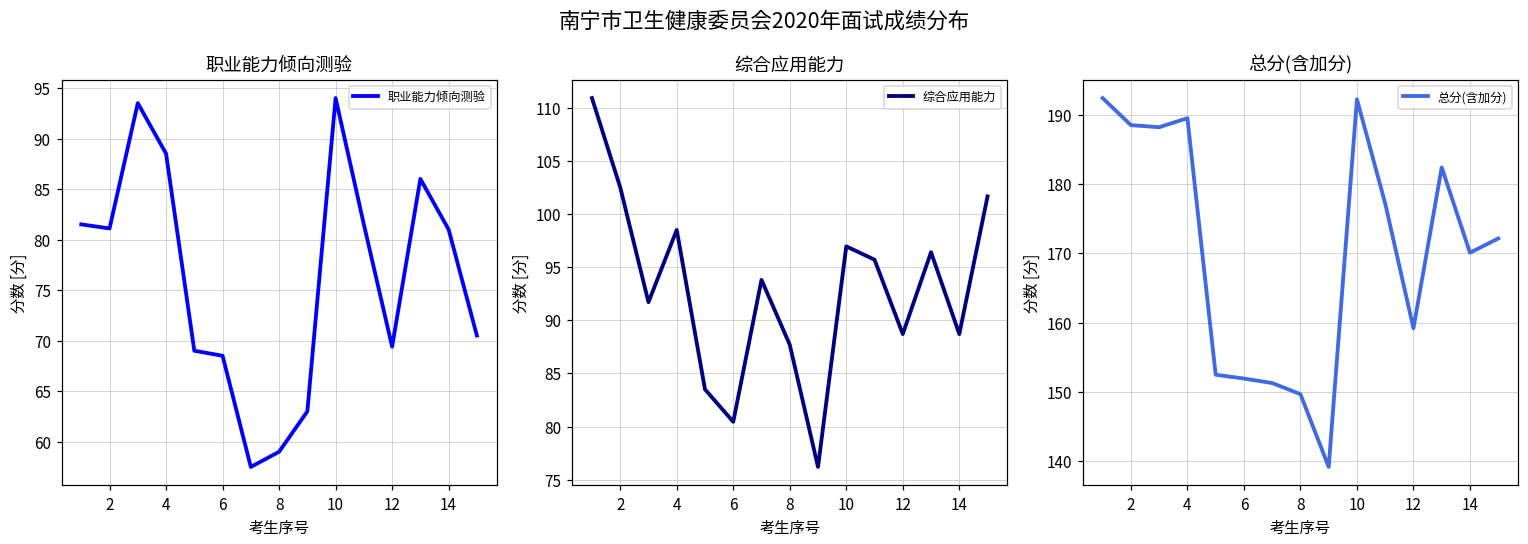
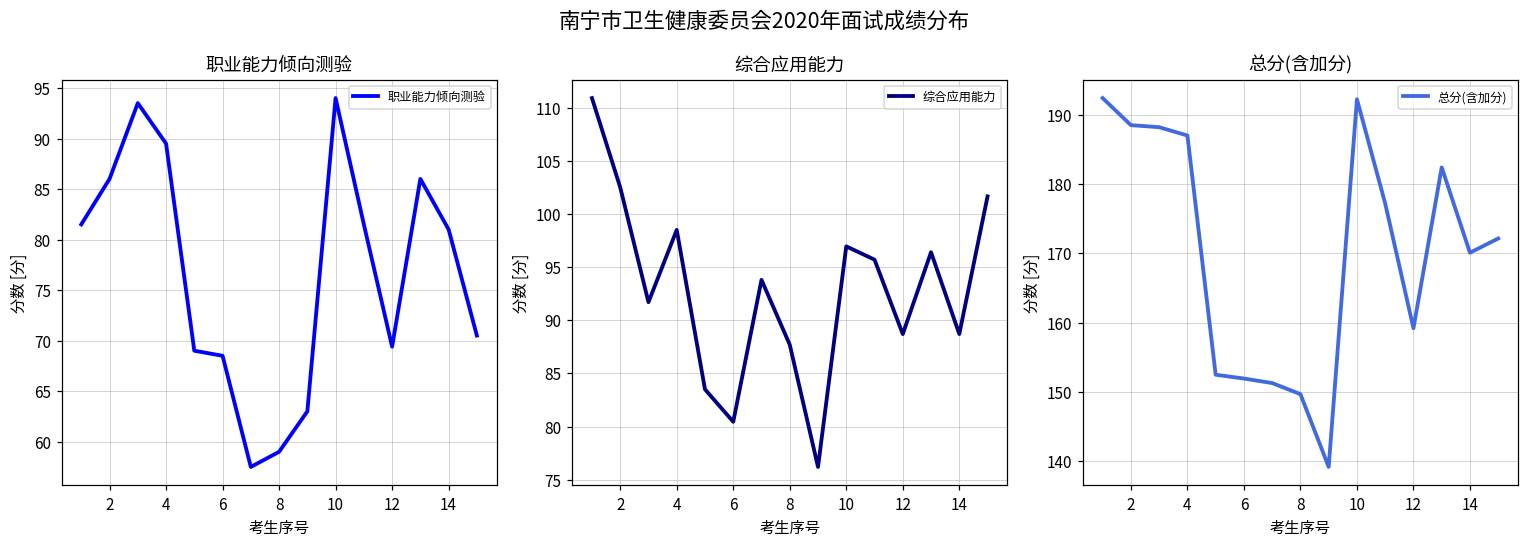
  {
    "职业能力倾向测验": {
-     "2": 81,
-     "4": 89,
+     "2": 86,
+     "4": 90,
      "6": 69,
      "8": 59,
      "10": 94,
      "12": 69,
      "14": 81
    },
    "综合应用能力": {
      "2": 103,
      "4": 99,
      "6": 80,
      "8": 88,
      "10": 97,
      "12": 89,
      "14": 89
    },
    "总分(含加分)": {
      "2": 189,
-     "4": 190,
+     "4": 187,
      "6": 152,
      "8": 150,
      "10": 192,
      "12": 159,
      "14": 170
    }
  }
